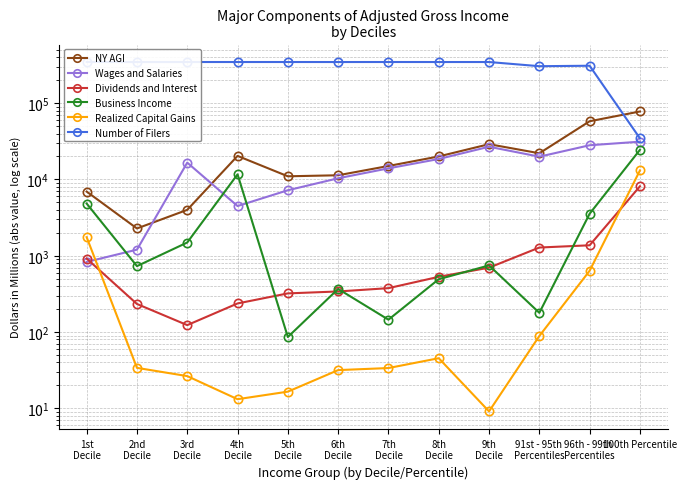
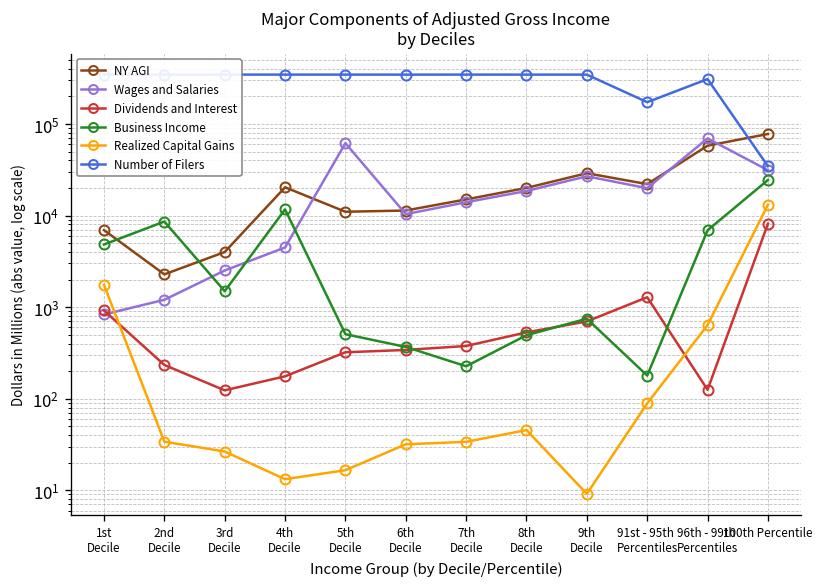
  {
    "NY AGI": {
      "1st Decile": 7000,
      "2nd Decile": 2300,
      "3rd Decile": 4000,
      "4th Decile": 20000,
      "5th Decile": 11000,
      "6th Decile": 11000,
      "8th Decile": 20000,
      "91st - 95th Percentiles": 22000,
      "96th - 99th Percentiles": 60000
    },
    "Wages and Salaries": {
      "1st Decile": 800,
      "2nd Decile": 1200,
-     "3rd Decile": 17000,
+     "3rd Decile": 2500,
      "4th Decile": 4000,
-     "5th Decile": 7000,
+     "5th Decile": 60000,
      "6th Decile": 10000,
      "8th Decile": 19000,
      "91st - 95th Percentiles": 20000,
-     "96th - 99th Percentiles": 28000
+     "96th - 99th Percentiles": 70000
    },
    "Dividends and Interest": {
      "1st Decile": 900,
      "2nd Decile": 230,
      "3rd Decile": 120,
-     "4th Decile": 240,
+     "4th Decile": 180,
      "5th Decile": 320,
      "6th Decile": 300,
      "7th Decile": 400,
      "91st - 95th Percentiles": 1300,
-     "96th - 99th Percentiles": 1400
+     "96th - 99th Percentiles": 130
    },
    "Business Income": {
      "1st Decile": 5000,
-     "2nd Decile": 700,
+     "2nd Decile": 9000,
      "3rd Decile": 1500,
      "4th Decile": 12000,
-     "5th Decile": 90,
+     "5th Decile": 500,
      "6th Decile": 400,
-     "7th Decile": 150,
+     "7th Decile": 230,
      "91st - 95th Percentiles": 180,
-     "96th - 99th Percentiles": 4000
+     "96th - 99th Percentiles": 7000
    },
    "Realized Capital Gains": {
      "1st Decile": 1800,
      "2nd Decile": 30,
      "3rd Decile": 26,
      "4th Decile": 13,
      "5th Decile": 17,
      "6th Decile": 32,
      "7th Decile": 30,
      "8th Decile": 50,
      "9th Decile": 9,
      "91st - 95th Percentiles": 90,
      "96th - 99th Percentiles": 600
    },
    "Number of Filers": {
      "4th Decile": 300000,
      "5th Decile": 300000,
      "6th Decile": 300000,
      "7th Decile": 300000,
      "8th Decile": 300000,
      "9th Decile": 300000,
-     "91st - 95th Percentiles": 310000,
+     "91st - 95th Percentiles": 170000,
      "96th - 99th Percentiles": 310000
    }
  }
